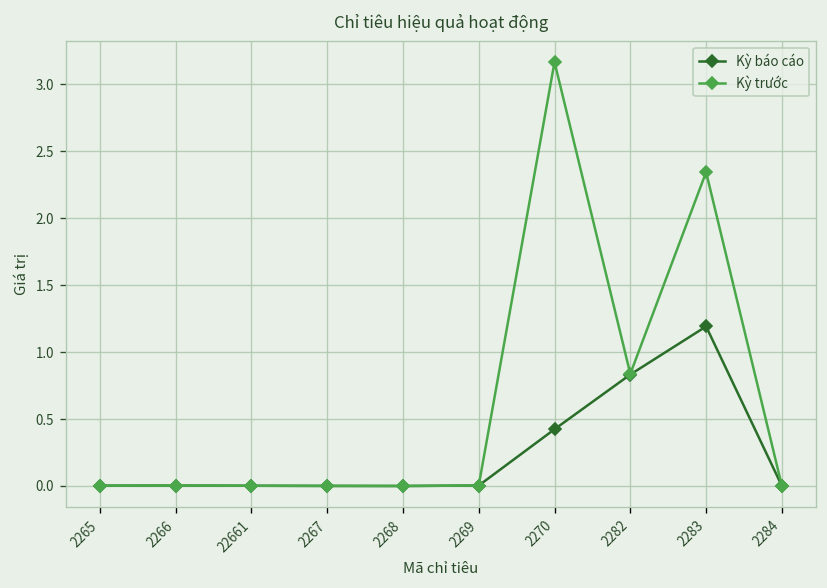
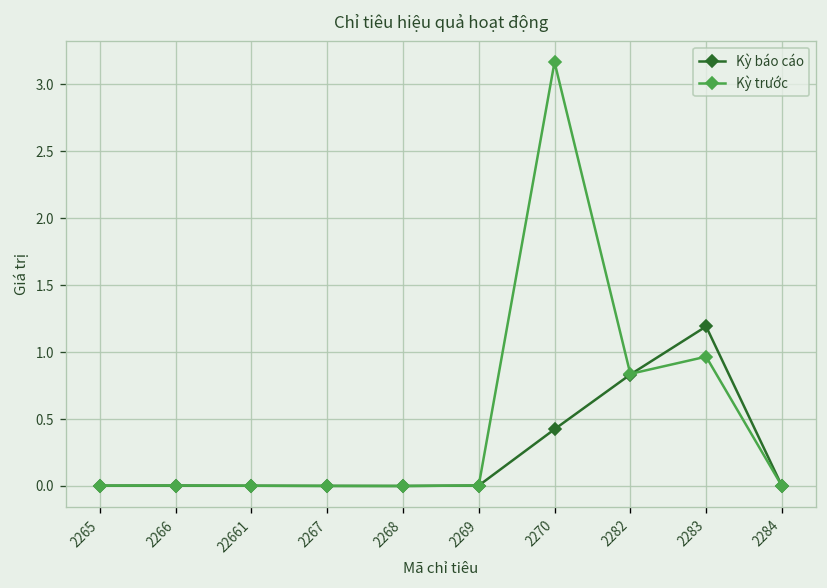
  {
    "Kỳ báo cáo": {
      "2270": 0.42,
      "2283": 1.19
    },
    "Kỳ trước": {
      "2270": 3.16,
-     "2283": 2.34
+     "2283": 0.97
    }
  }
